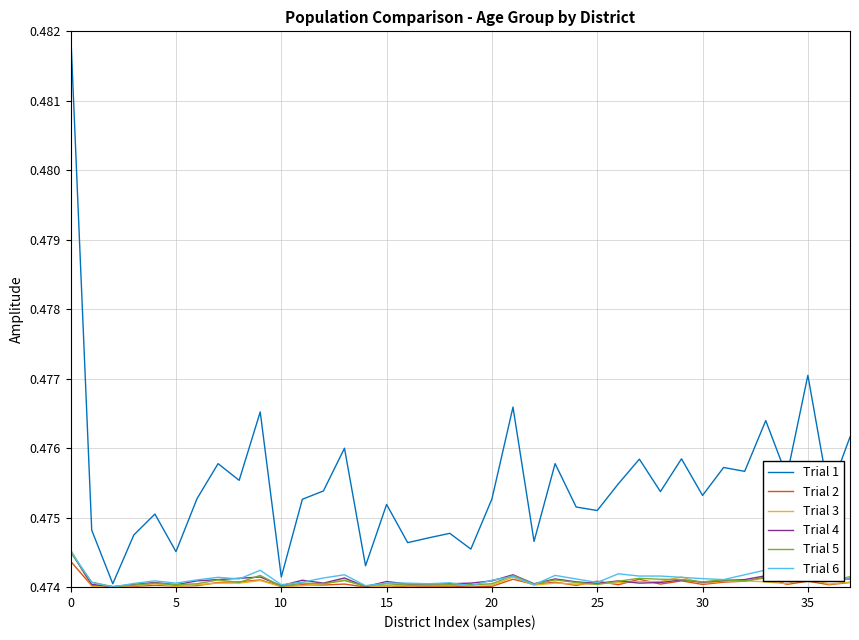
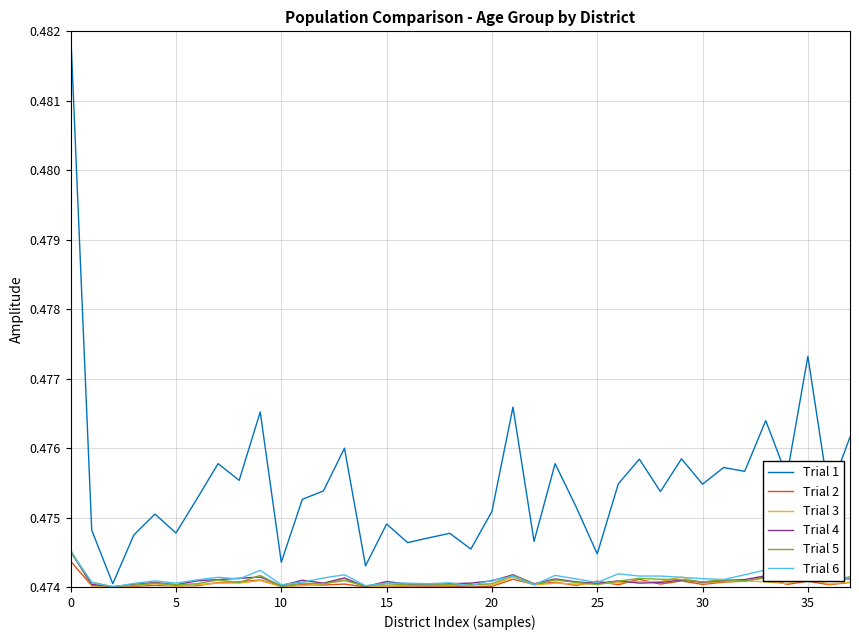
  {
    "Trial 1": {
      "0": 0.4820,
-     "5": 0.4745,
-     "10": 0.4741,
-     "15": 0.4752,
-     "20": 0.4753,
-     "25": 0.4751,
-     "30": 0.4753,
-     "35": 0.4770
+     "5": 0.4748,
+     "10": 0.4744,
+     "15": 0.4749,
+     "20": 0.4751,
+     "25": 0.4745,
+     "30": 0.4755,
+     "35": 0.4773
    },
    "Trial 2": {
      "0": 0.4744,
      "35": 0.4741
    },
    "Trial 6": {
      "30": 0.4741
    }
  }
